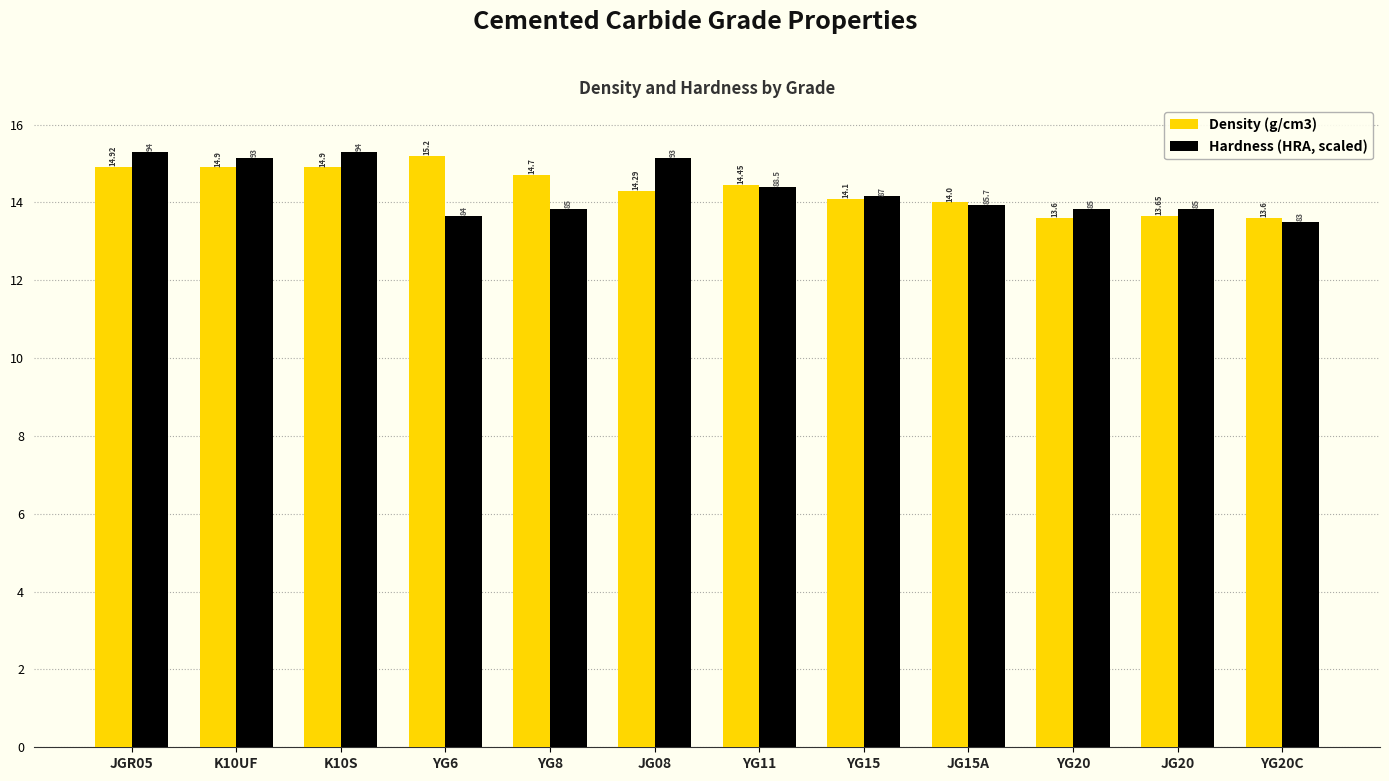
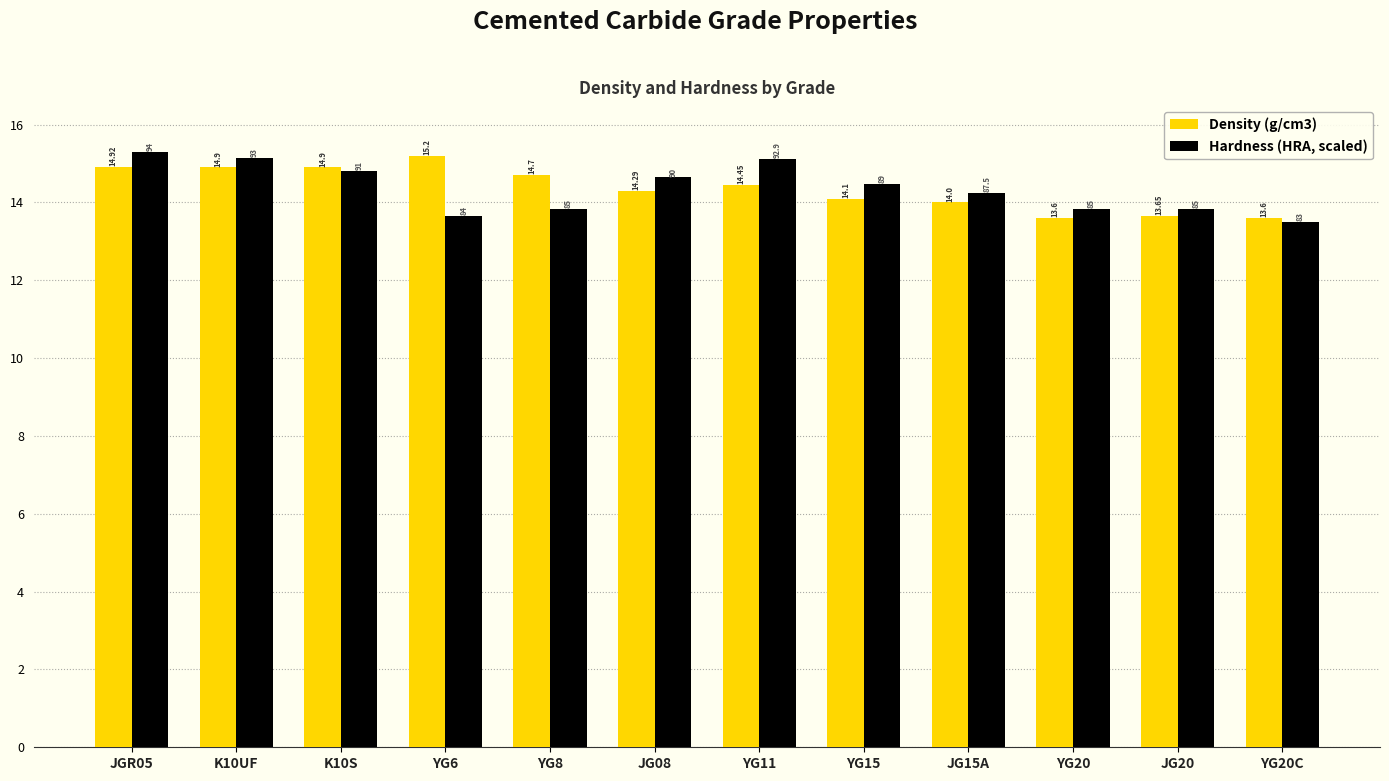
  {
    "Density (g/cm3)": {
      "JGR05": 14.92,
      "K10UF": 14.9,
      "K10S": 14.9,
      "YG6": 15.2,
      "YG8": 14.7,
      "JG08": 14.29,
      "YG11": 14.45,
      "YG15": 14.1,
      "JG15A": 14.0,
      "YG20": 13.6,
      "JG20": 13.65,
      "YG20C": 13.6
    },
    "Hardness (HRA, scaled)": {
-     "K10S": 94,
-     "JG08": 93,
-     "YG11": 88.5,
-     "YG15": 87,
-     "JG15A": 85.7
+     "K10S": 91,
+     "JG08": 90,
+     "YG11": 92.9,
+     "YG15": 89,
+     "JG15A": 87.5
    }
  }
